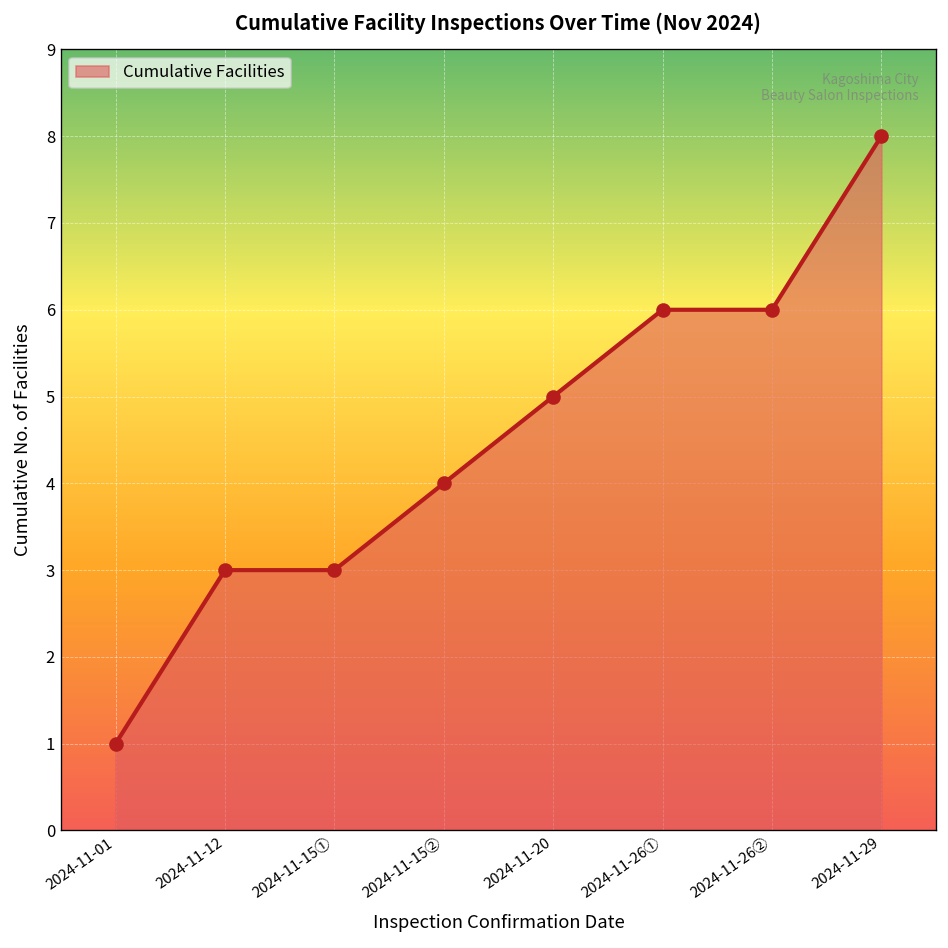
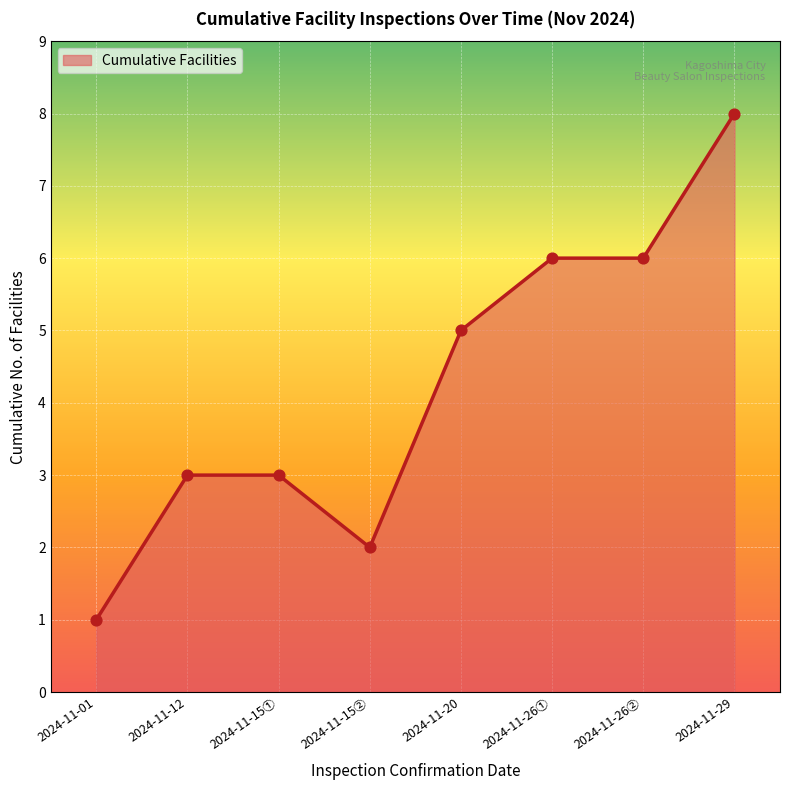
  {
    "2024-11-01": 1,
    "2024-11-12": 3,
    "2024-11-15①": 3,
-   "2024-11-15②": 4,
+   "2024-11-15②": 2,
    "2024-11-20": 5,
    "2024-11-26①": 6,
    "2024-11-26②": 6,
    "2024-11-29": 8
  }
